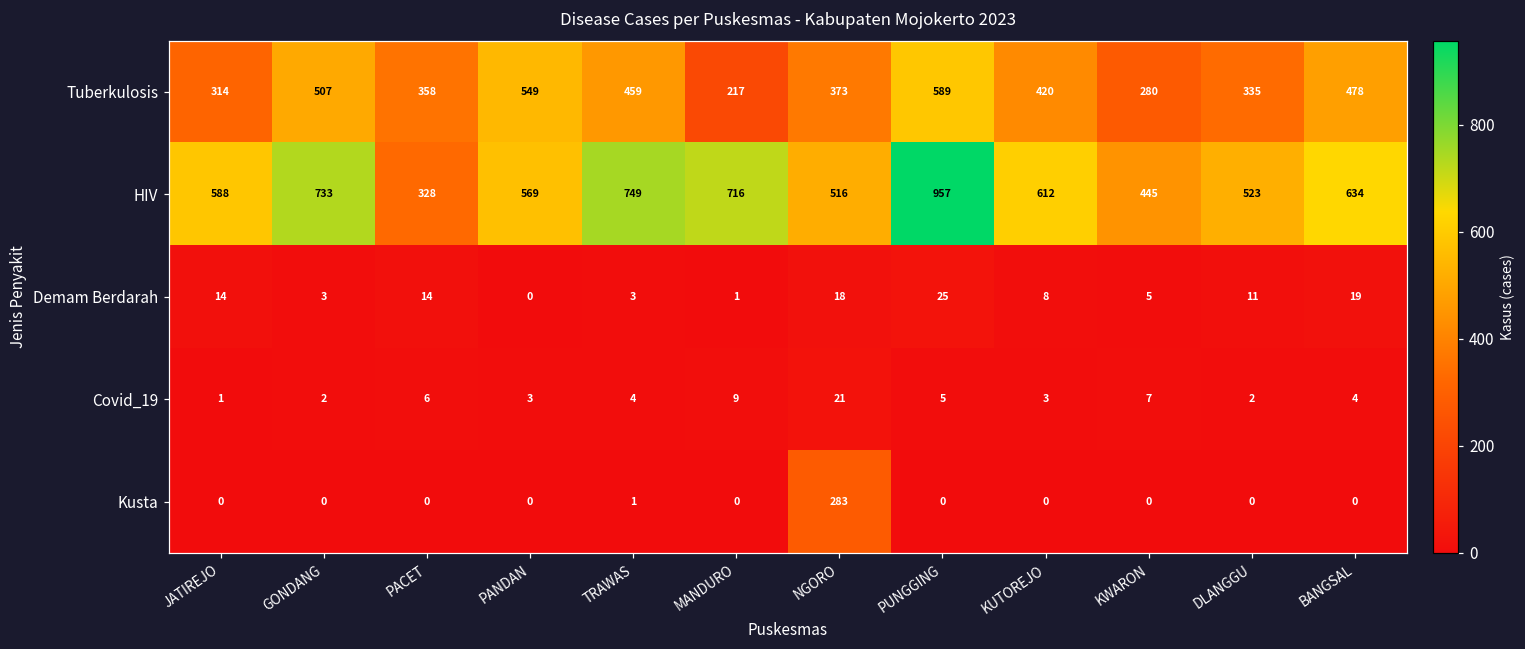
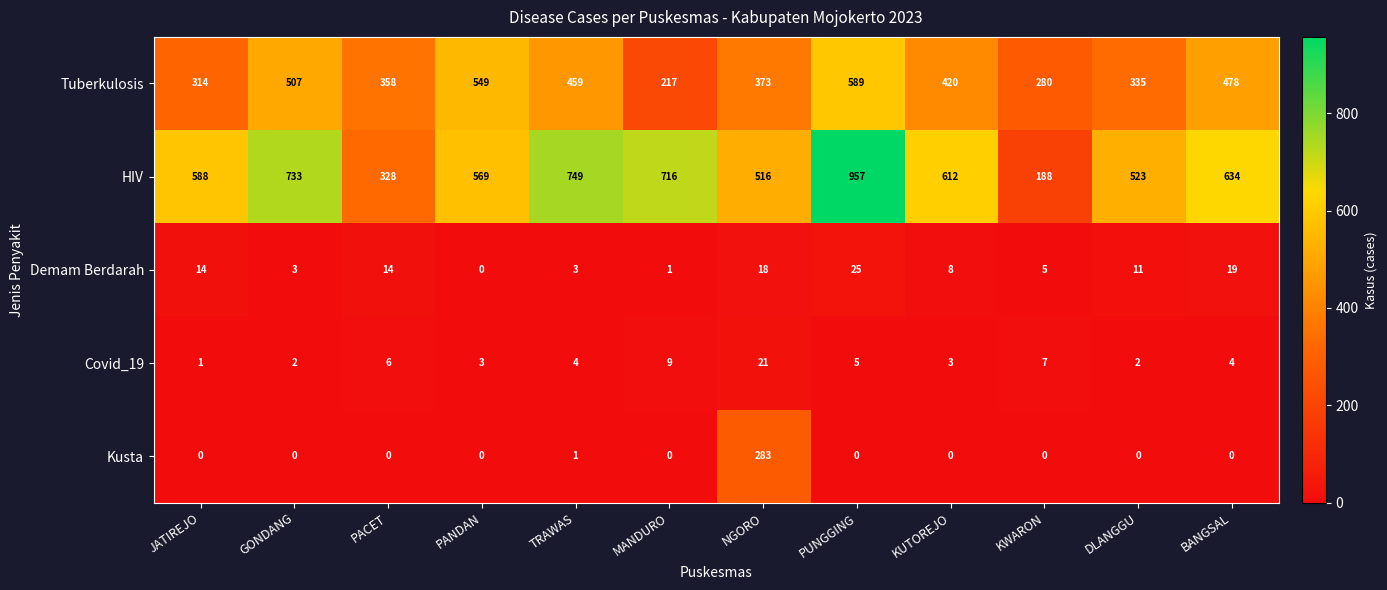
  {
    "Tuberkulosis": {
      "JATIREJO": 314,
      "GONDANG": 507,
      "PACET": 358,
      "PANDAN": 549,
      "TRAWAS": 459,
      "MANDURO": 217,
      "NGORO": 373,
      "PUNGGING": 589,
      "KUTOREJO": 420,
      "KWARON": 280,
      "DLANGGU": 335,
      "BANGSAL": 478
    },
    "HIV": {
      "JATIREJO": 588,
      "GONDANG": 733,
      "PACET": 328,
      "PANDAN": 569,
      "TRAWAS": 749,
      "MANDURO": 716,
      "NGORO": 516,
      "PUNGGING": 957,
      "KUTOREJO": 612,
-     "KWARON": 445,
+     "KWARON": 188,
      "DLANGGU": 523,
      "BANGSAL": 634
    },
    "Demam Berdarah": {
      "JATIREJO": 14,
      "GONDANG": 3,
      "PACET": 14,
      "PANDAN": 0,
      "TRAWAS": 3,
      "MANDURO": 1,
      "NGORO": 18,
      "PUNGGING": 25,
      "KUTOREJO": 8,
      "KWARON": 5,
      "DLANGGU": 11,
      "BANGSAL": 19
    },
    "Covid_19": {
      "JATIREJO": 1,
      "GONDANG": 2,
      "PACET": 6,
      "PANDAN": 3,
      "TRAWAS": 4,
      "MANDURO": 9,
      "NGORO": 21,
      "PUNGGING": 5,
      "KUTOREJO": 3,
      "KWARON": 7,
      "DLANGGU": 2,
      "BANGSAL": 4
    },
    "Kusta": {
      "JATIREJO": 0,
      "GONDANG": 0,
      "PACET": 0,
      "PANDAN": 0,
      "TRAWAS": 1,
      "MANDURO": 0,
      "NGORO": 283,
      "PUNGGING": 0,
      "KUTOREJO": 0,
      "KWARON": 0,
      "DLANGGU": 0,
      "BANGSAL": 0
    }
  }
